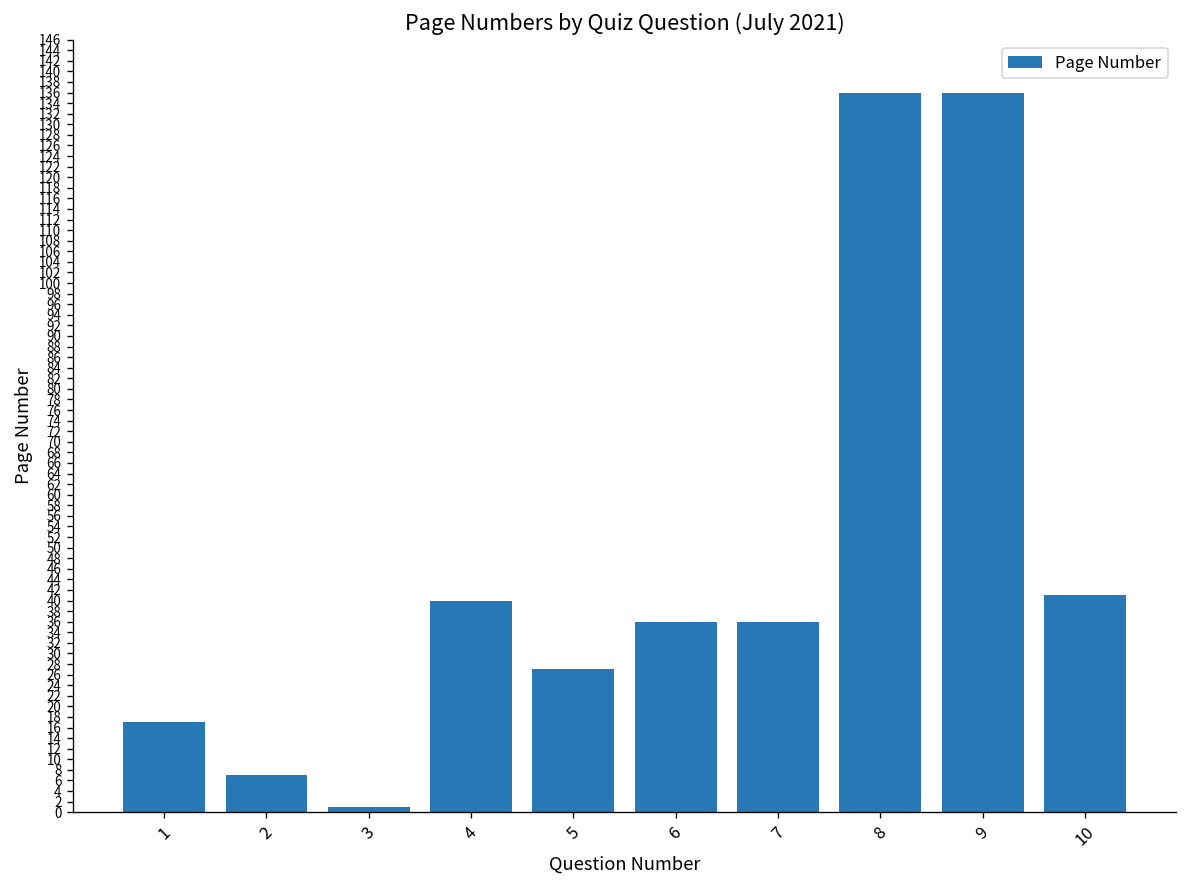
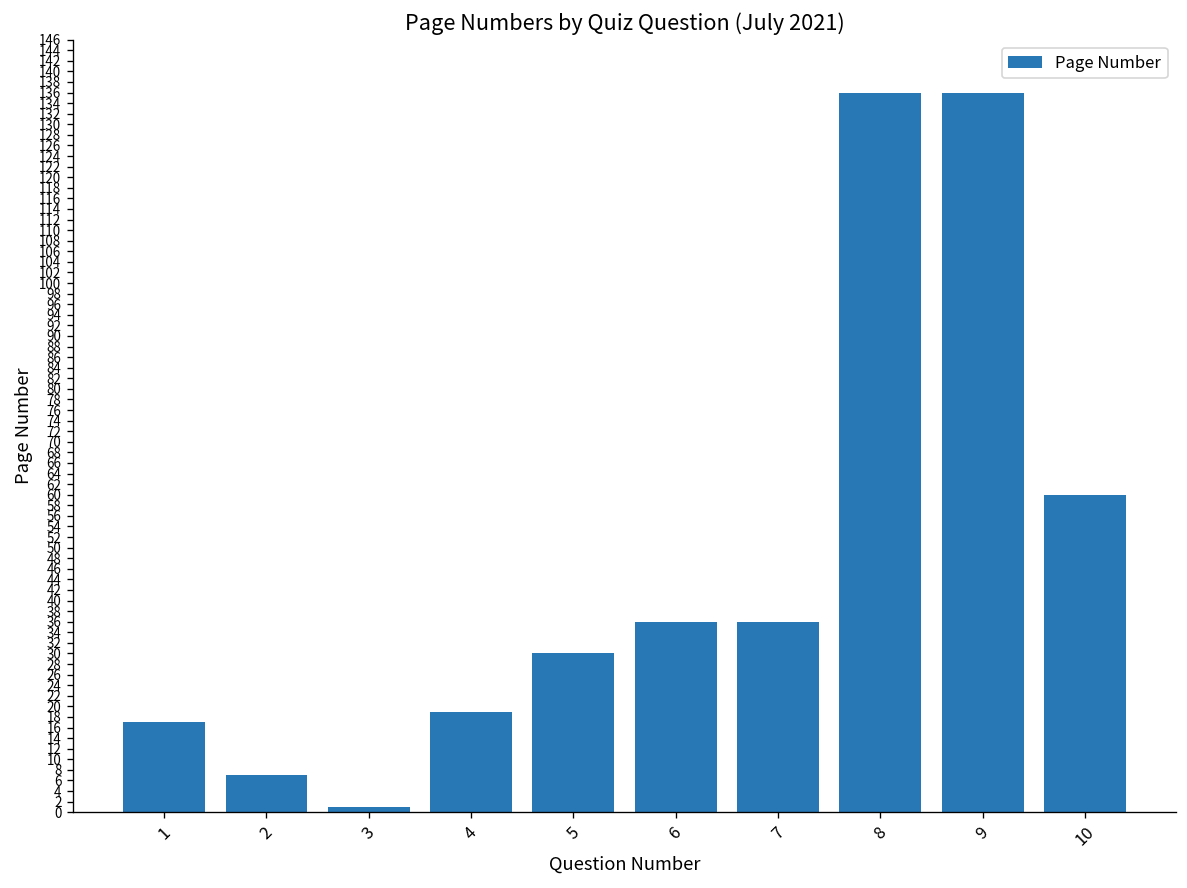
  {
    "1": 17,
    "2": 7,
    "3": 1,
-   "4": 40,
-   "5": 27,
+   "4": 19,
+   "5": 30,
    "6": 36,
    "7": 36,
    "8": 136,
    "9": 136,
-   "10": 41
+   "10": 60
  }
